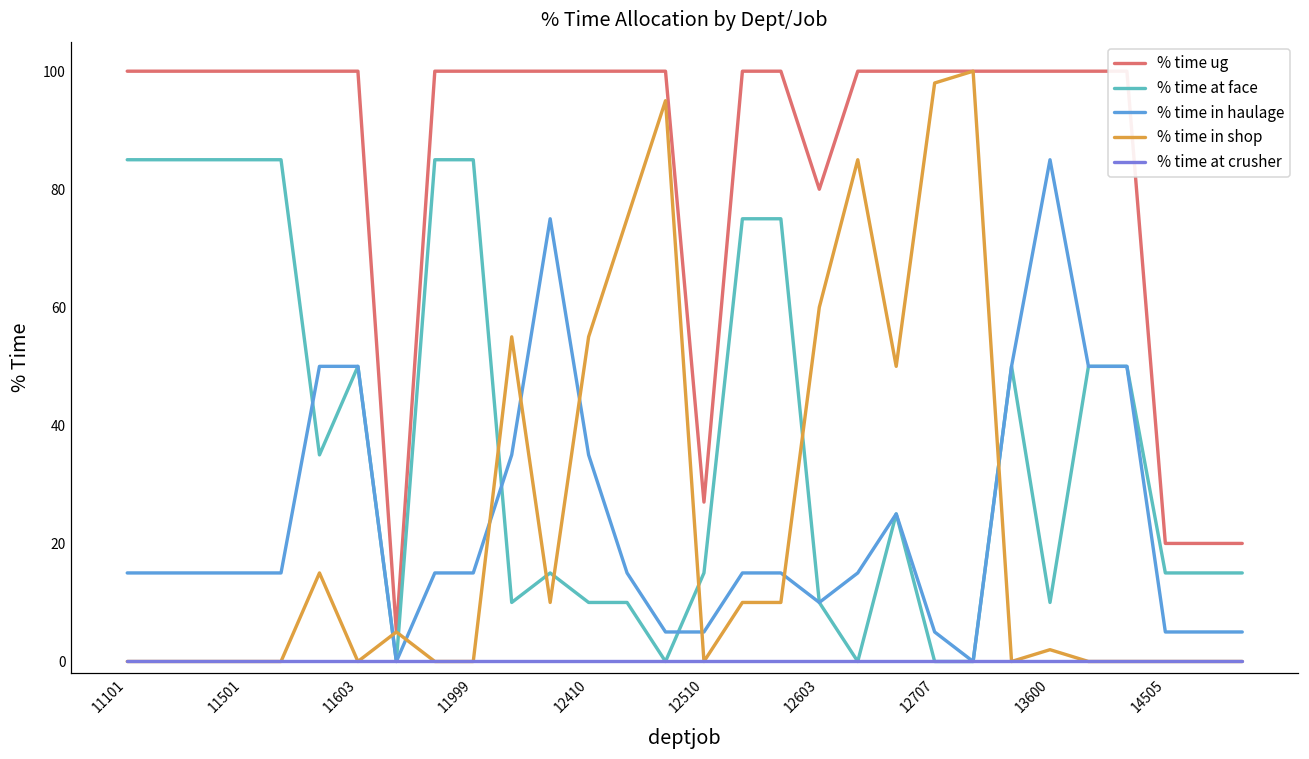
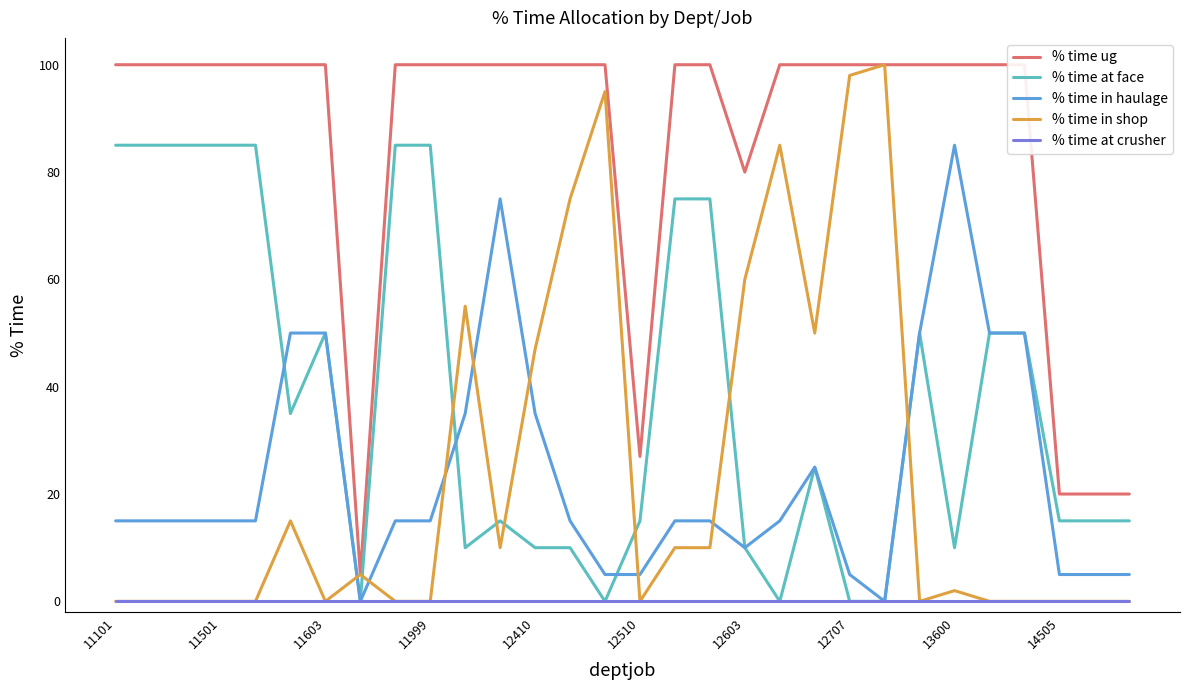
  {
    "% time ug": {
      "11101": 100,
      "11501": 100,
      "11603": 100,
      "11999": 100,
      "12410": 100,
      "12510": 27,
      "12603": 80,
      "12707": 100,
      "13600": 100,
      "14505": 20
    },
    "% time in shop": {
-     "12410": 55,
+     "12410": 47,
      "12603": 60,
      "12707": 98,
      "13600": 2
    }
  }
